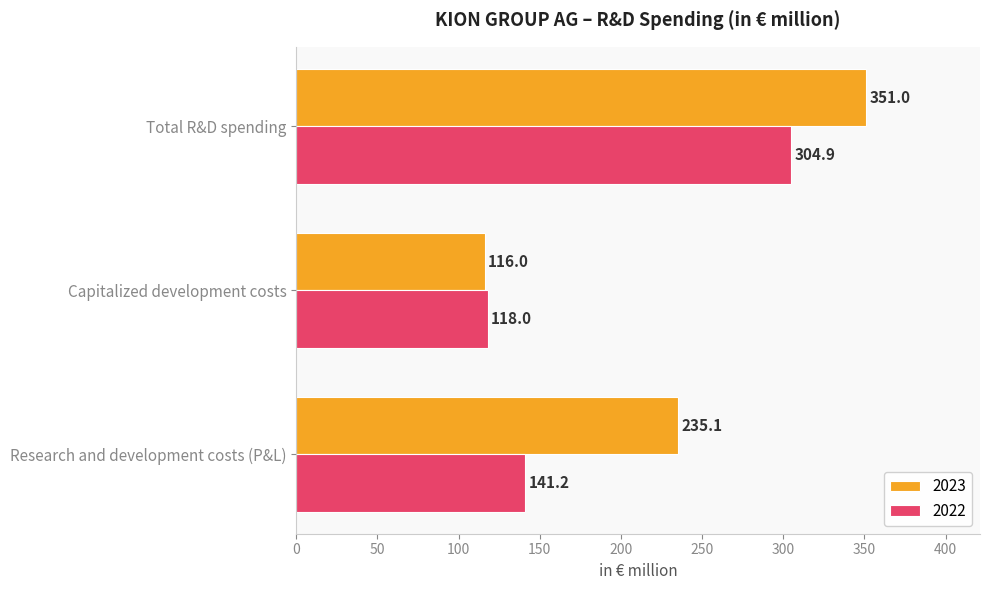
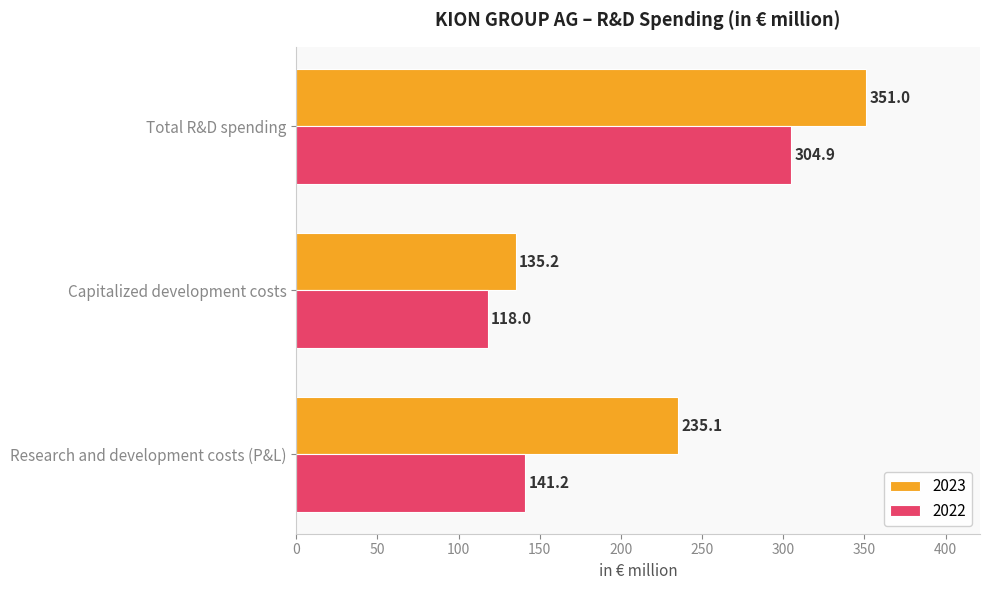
  {
    "2023": {
      "Total R&D spending": 351.0,
-     "Capitalized development costs": 116.0,
+     "Capitalized development costs": 135.2,
      "Research and development costs (P&L)": 235.1
    },
    "2022": {
      "Total R&D spending": 304.9,
      "Capitalized development costs": 118.0,
      "Research and development costs (P&L)": 141.2
    }
  }
